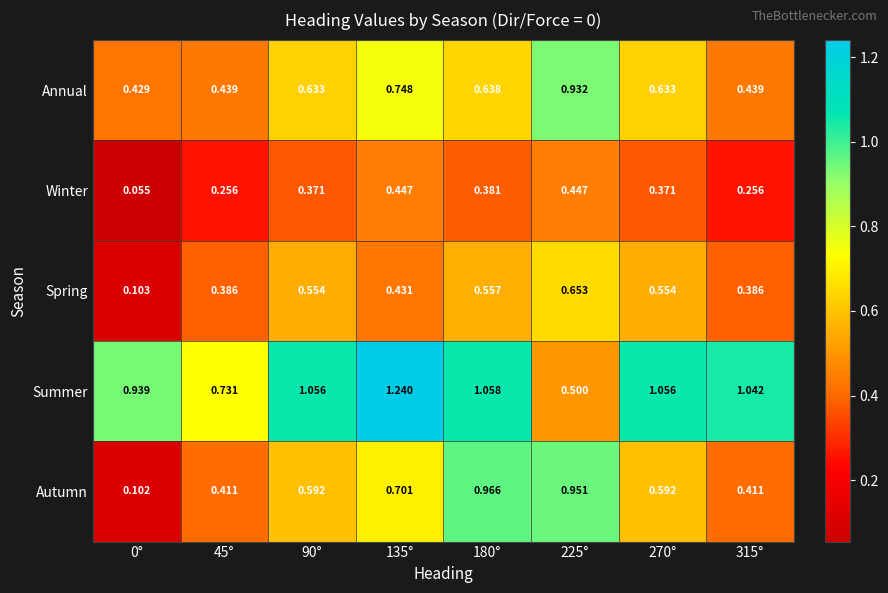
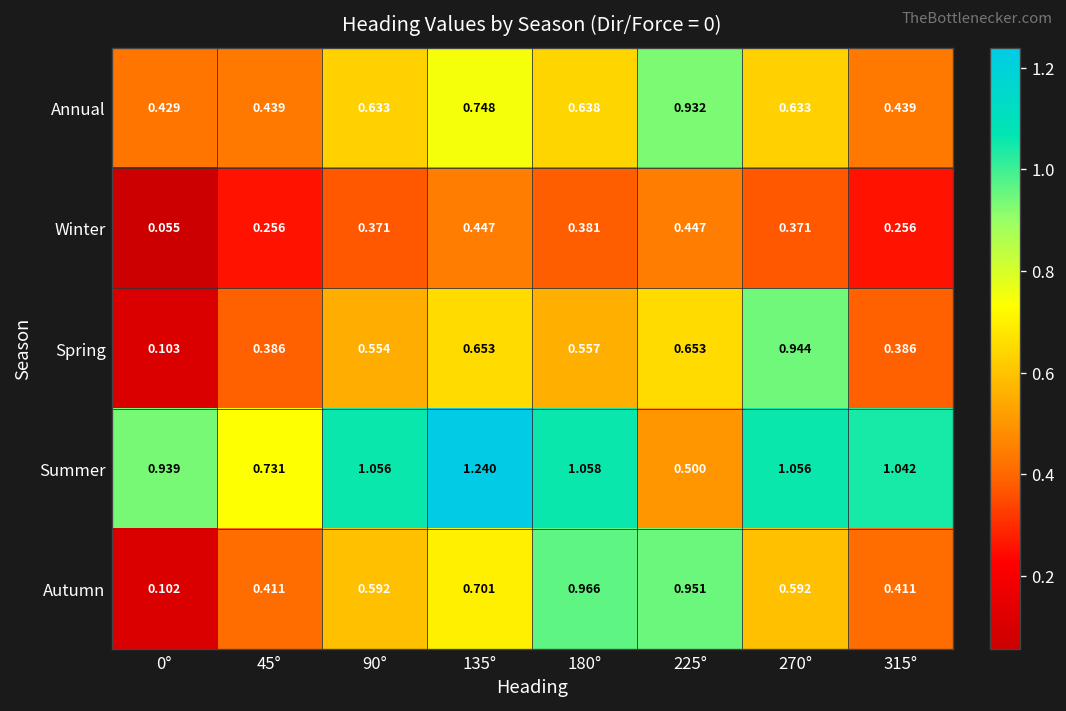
  {
    "Annual": {
      "0°": 0.429,
      "45°": 0.439,
      "90°": 0.633,
      "135°": 0.748,
      "180°": 0.638,
      "225°": 0.932,
      "270°": 0.633,
      "315°": 0.439
    },
    "Winter": {
      "0°": 0.055,
      "45°": 0.256,
      "90°": 0.371,
      "135°": 0.447,
      "180°": 0.381,
      "225°": 0.447,
      "270°": 0.371,
      "315°": 0.256
    },
    "Spring": {
      "0°": 0.103,
      "45°": 0.386,
      "90°": 0.554,
-     "135°": 0.431,
+     "135°": 0.653,
      "180°": 0.557,
      "225°": 0.653,
-     "270°": 0.554,
+     "270°": 0.944,
      "315°": 0.386
    },
    "Summer": {
      "0°": 0.939,
      "45°": 0.731,
      "90°": 1.056,
      "135°": 1.240,
      "180°": 1.058,
      "225°": 0.500,
      "270°": 1.056,
      "315°": 1.042
    },
    "Autumn": {
      "0°": 0.102,
      "45°": 0.411,
      "90°": 0.592,
      "135°": 0.701,
      "180°": 0.966,
      "225°": 0.951,
      "270°": 0.592,
      "315°": 0.411
    }
  }
